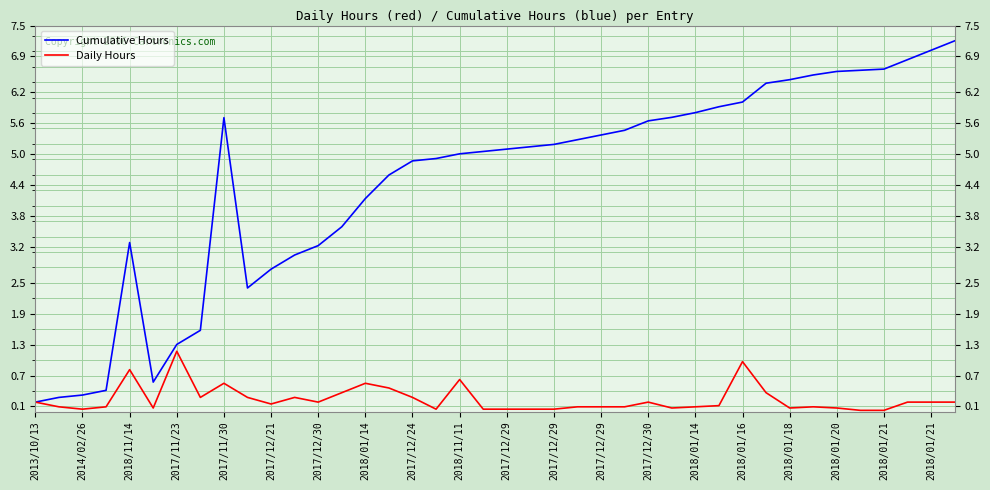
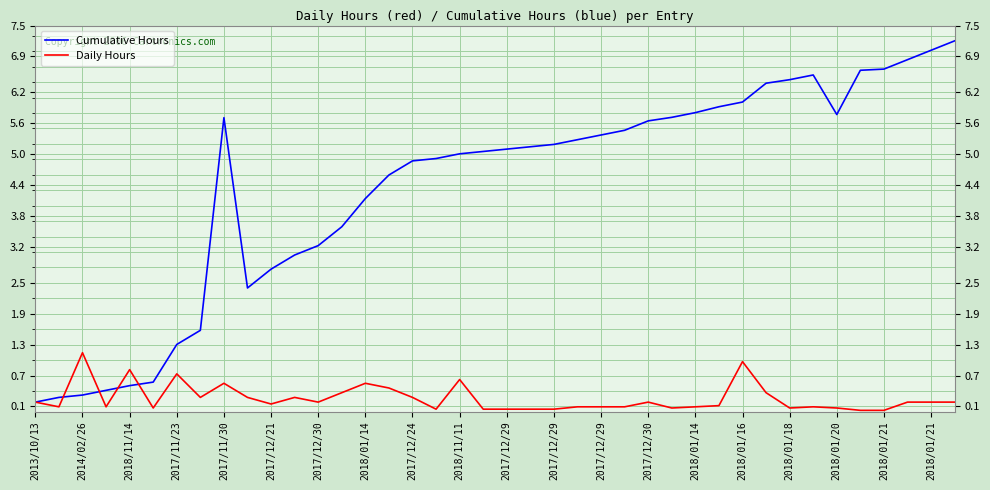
  {
    "Cumulative Hours": {
      "2014/02/26": 0.3,
-     "2018/11/14": 3.3,
+     "2018/11/14": 0.5,
      "2017/11/23": 1.3,
      "2017/11/30": 5.7,
      "2017/12/21": 2.8,
      "2018/11/11": 5.0,
      "2018/01/16": 6.0,
-     "2018/01/20": 6.6
+     "2018/01/20": 5.8
    },
    "Daily Hours": {
-     "2014/02/26": 0.0,
+     "2014/02/26": 1.1,
      "2018/11/14": 0.8,
-     "2017/11/23": 1.2,
+     "2017/11/23": 0.7,
      "2017/11/30": 0.5,
      "2017/12/21": 0.1,
      "2018/11/11": 0.6,
      "2018/01/16": 1.0,
      "2018/01/20": 0.1
    }
  }
